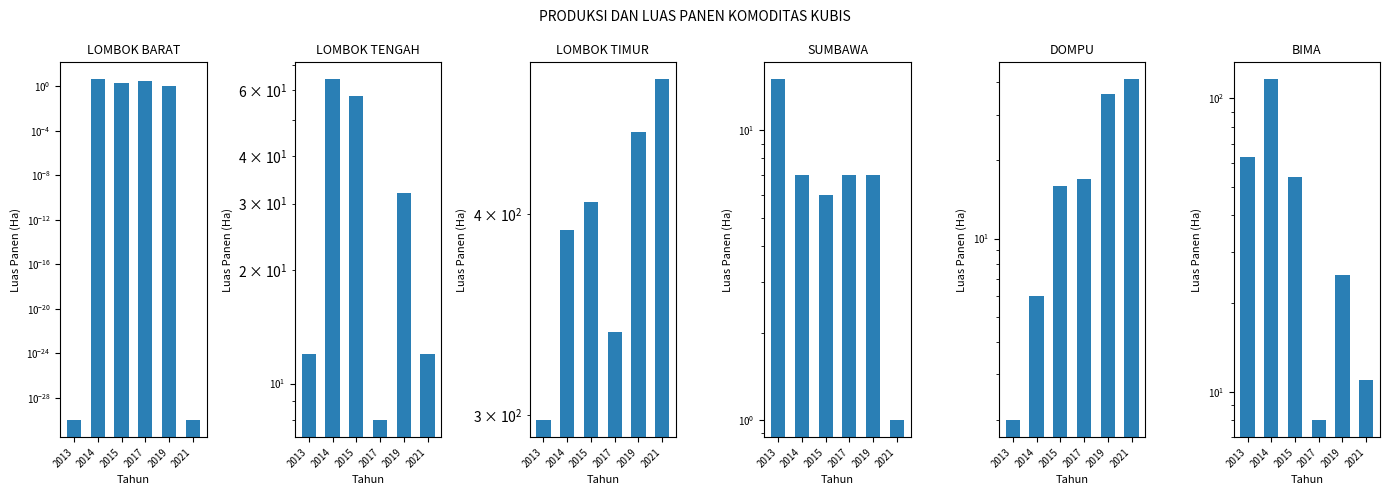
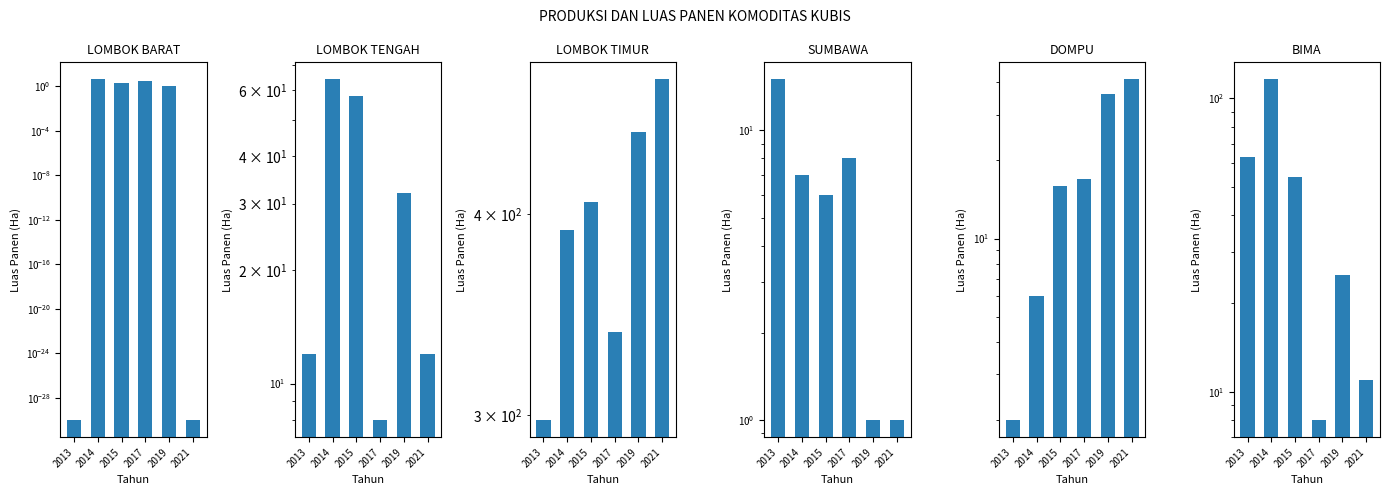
  {
    "LOMBOK BARAT": {
      "2013": 0.000000000000,
      "2014": 4,
      "2015": 2,
      "2017": 3,
      "2019": 1,
      "2021": 0.000000000000
    },
    "SUMBAWA": {
      "2013": 15,
      "2014": 7,
      "2015": 6,
-     "2017": 7,
-     "2019": 7,
+     "2017": 8,
+     "2019": 1,
      "2021": 1
    },
    "BIMA": {
      "2013": 63,
      "2014": 116,
      "2015": 54,
      "2017": 8.0,
      "2019": 25,
      "2021": 11.0
    }
  }
